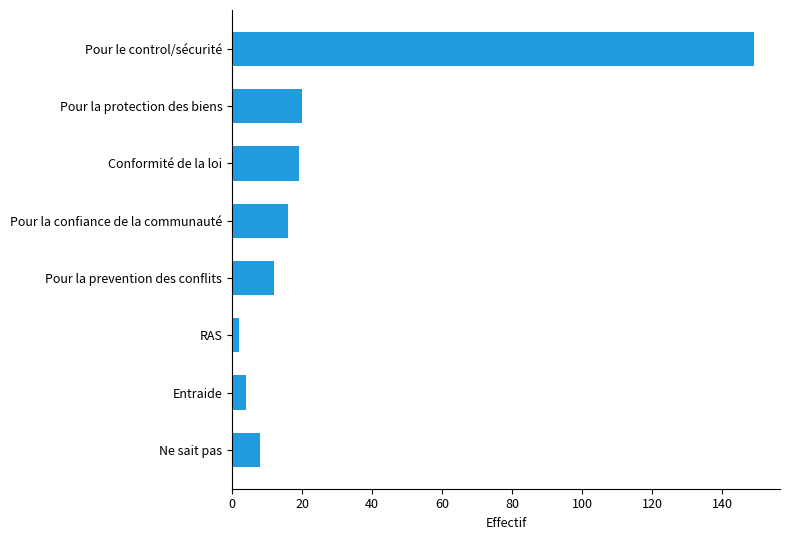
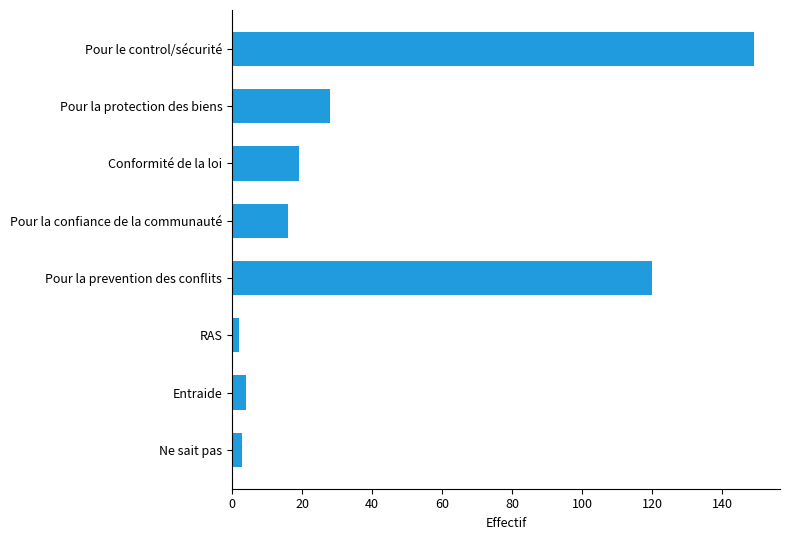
  {
    "Pour le control/sécurité": 149,
-   "Pour la protection des biens": 20,
+   "Pour la protection des biens": 28,
    "Conformité de la loi": 19,
    "Pour la confiance de la communauté": 16,
-   "Pour la prevention des conflits": 12,
+   "Pour la prevention des conflits": 120,
    "RAS": 2,
    "Entraide": 4,
-   "Ne sait pas": 8
+   "Ne sait pas": 3
  }
